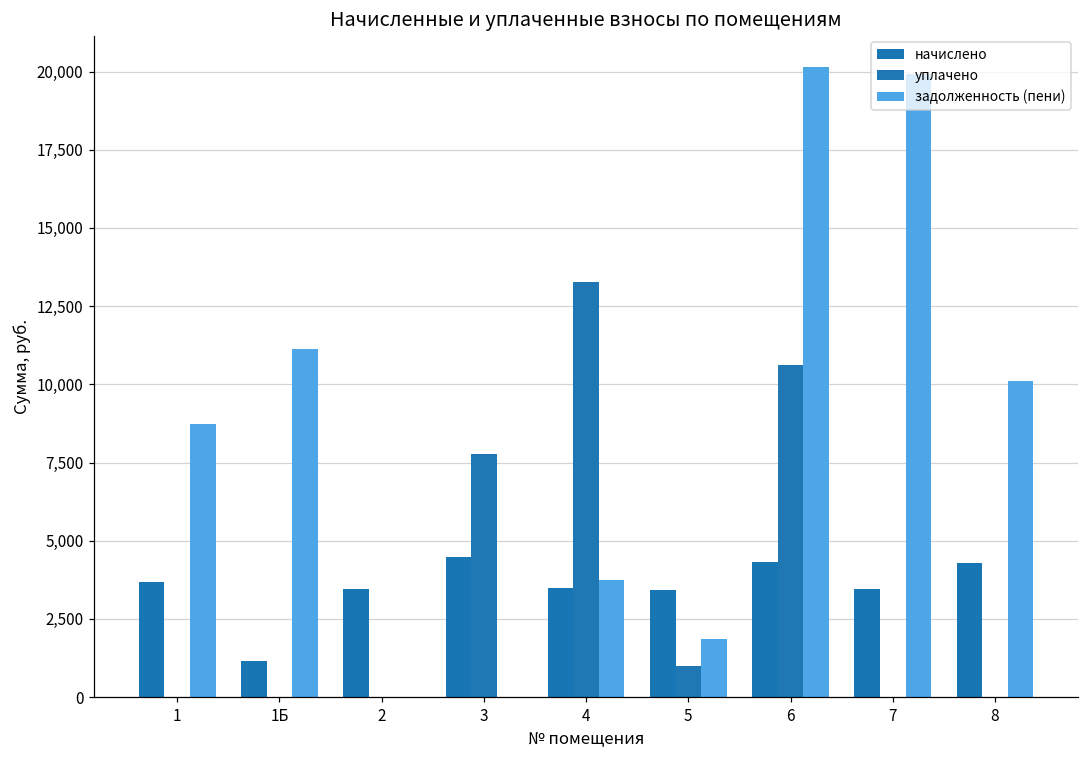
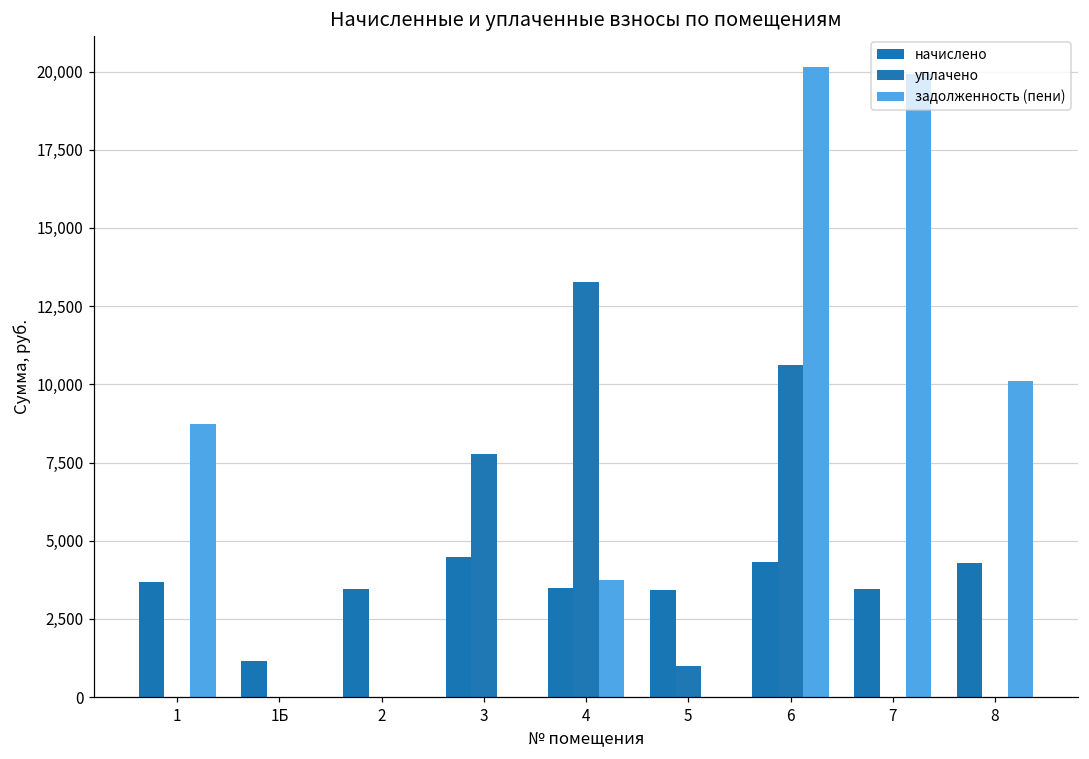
  {
    "задолженность (пени)": {
      "1": "8,700",
-     "1Б": "11,100",
+     "1Б": "0",
      "2": "0",
      "3": "0",
      "4": "3,700",
-     "5": "1,900",
+     "5": "0",
      "6": "20,100",
      "8": "10,100"
    }
  }
